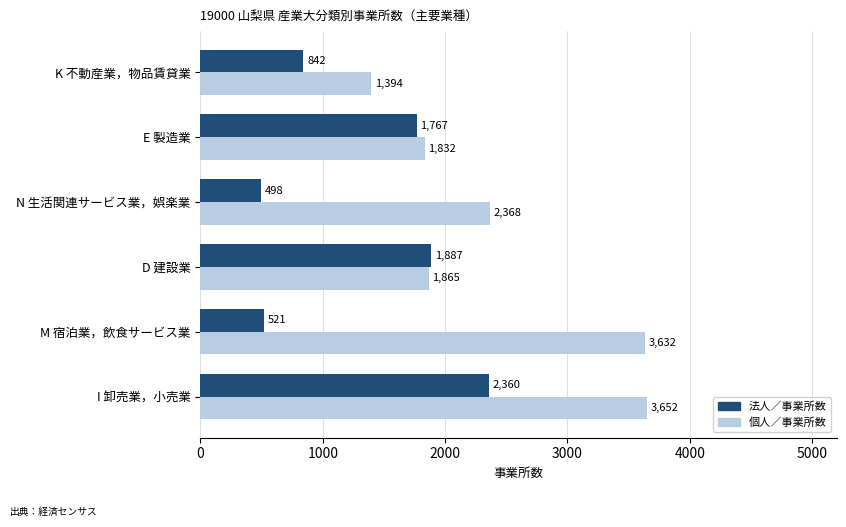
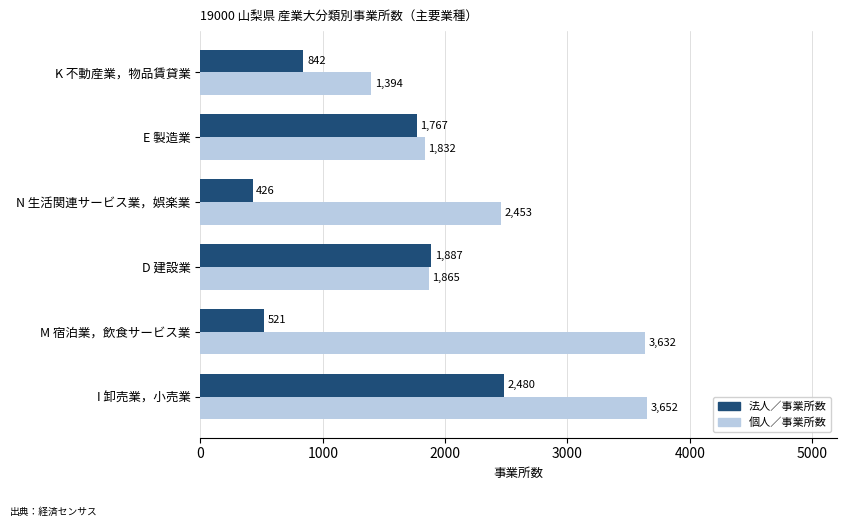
  {
    "法人／事業所数": {
      "K 不動産業，物品賃貸業": "842",
      "E 製造業": "1,767",
-     "N 生活関連サービス業，娯楽業": "498",
+     "N 生活関連サービス業，娯楽業": "426",
      "D 建設業": "1,887",
      "M 宿泊業，飲食サービス業": "521",
-     "I 卸売業，小売業": "2,360"
+     "I 卸売業，小売業": "2,480"
    },
    "個人／事業所数": {
      "K 不動産業，物品賃貸業": "1,394",
      "E 製造業": "1,832",
-     "N 生活関連サービス業，娯楽業": "2,368",
+     "N 生活関連サービス業，娯楽業": "2,453",
      "D 建設業": "1,865",
      "M 宿泊業，飲食サービス業": "3,632",
      "I 卸売業，小売業": "3,652"
    }
  }
